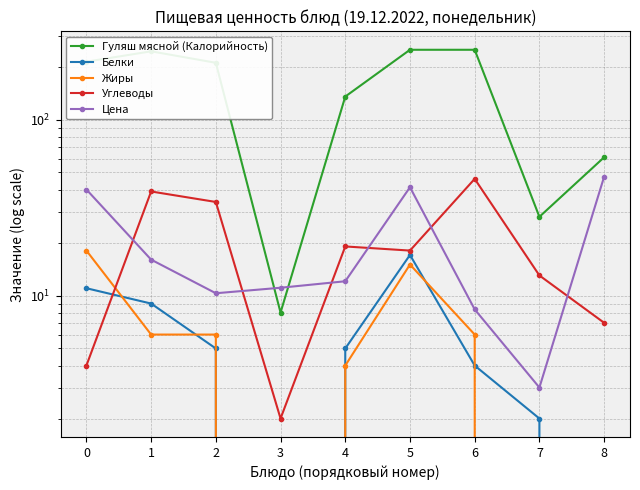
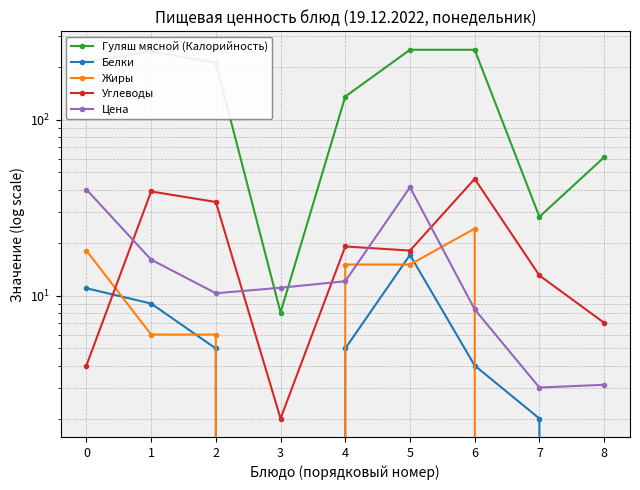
  {
    "Гуляш мясной (Калорийность)": {
      "3": 8,
      "4": 140,
      "5": 250,
      "6": 250,
      "7": 28,
      "8": 61
    },
    "Белки": {
      "0": 11,
      "1": 9,
      "2": 5.0,
      "4": 5.0,
      "5": 17,
      "6": 4.0,
      "7": 2.0
    },
    "Жиры": {
      "0": 18,
      "1": 6,
      "2": 6,
-     "4": 4,
+     "4": 15,
      "5": 15,
-     "6": 6
+     "6": 24
    },
    "Углеводы": {
      "0": 4.0,
      "1": 39,
      "2": 34,
      "3": 2.0,
      "4": 19,
      "5": 18,
      "6": 46,
      "7": 13,
      "8": 7.0
    },
    "Цена": {
      "0": 40,
      "1": 16,
      "2": 10,
      "3": 11,
      "4": 12,
      "5": 41,
      "6": 8,
      "7": 3.0,
-     "8": 47
+     "8": 3.1
    }
  }
